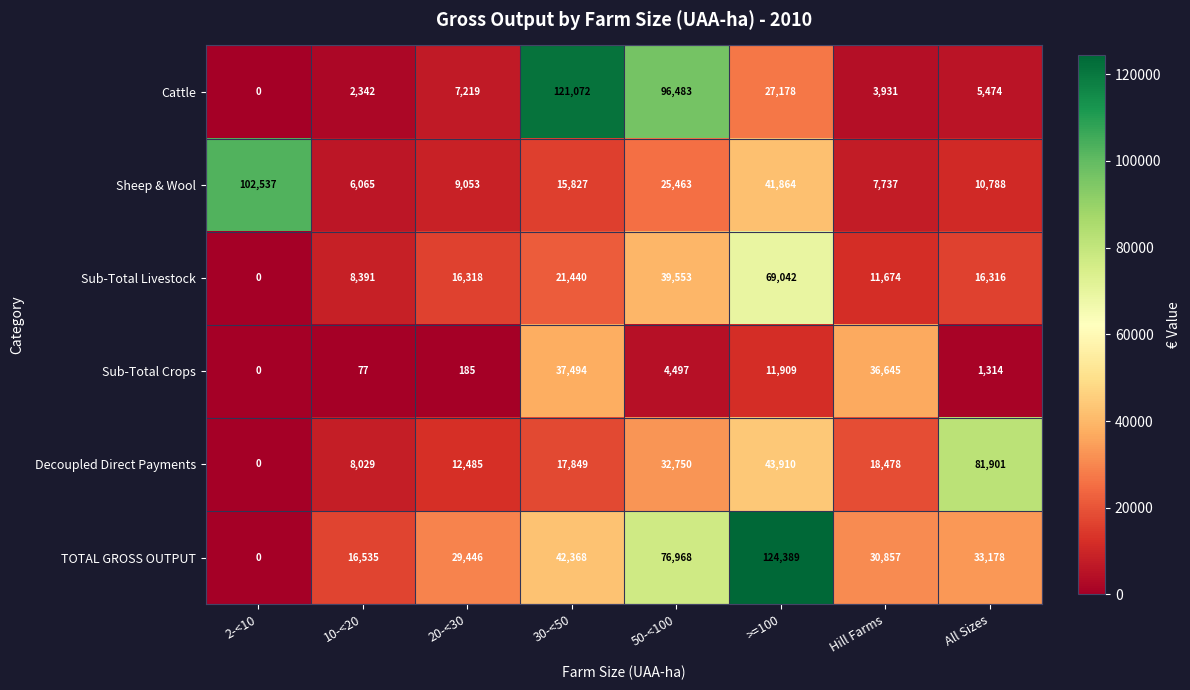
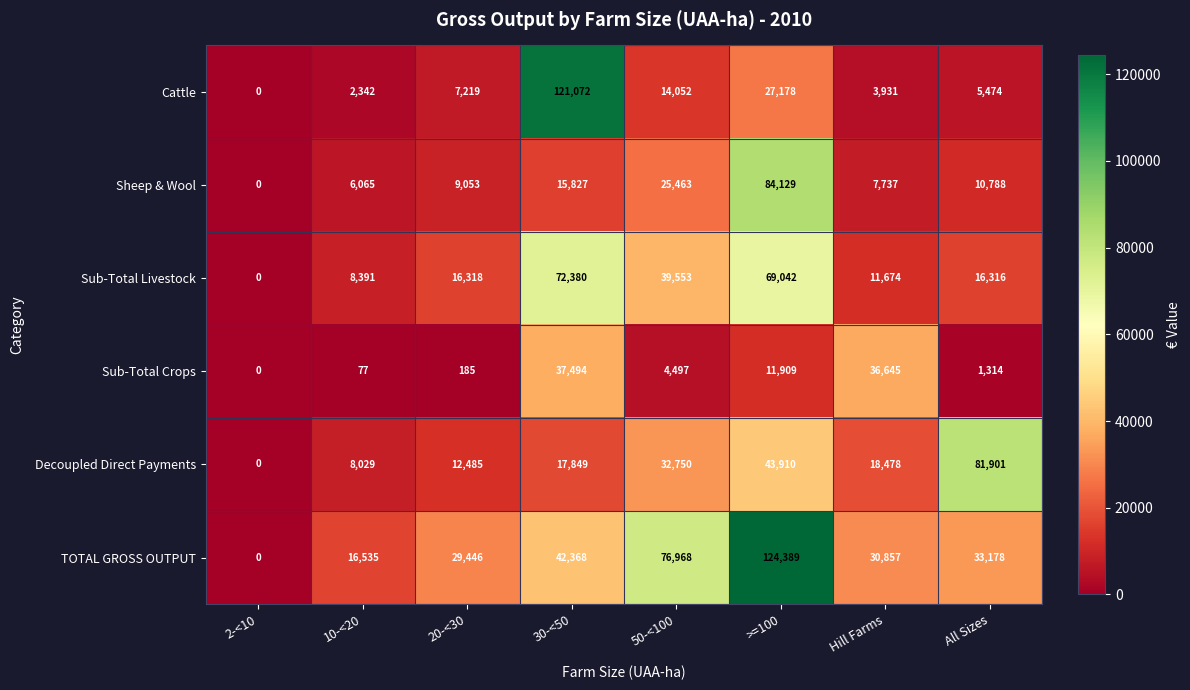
  {
    "Cattle": {
      "2-<10": "0",
      "10-<20": "2,342",
      "20-<30": "7,219",
      "30-<50": "121,072",
-     "50-<100": "96,483",
+     "50-<100": "14,052",
      ">=100": "27,178",
      "Hill Farms": "3,931",
      "All Sizes": "5,474"
    },
    "Sheep & Wool": {
-     "2-<10": "102,537",
+     "2-<10": "0",
      "10-<20": "6,065",
      "20-<30": "9,053",
      "30-<50": "15,827",
      "50-<100": "25,463",
-     ">=100": "41,864",
+     ">=100": "84,129",
      "Hill Farms": "7,737",
      "All Sizes": "10,788"
    },
    "Sub-Total Livestock": {
      "2-<10": "0",
      "10-<20": "8,391",
      "20-<30": "16,318",
-     "30-<50": "21,440",
+     "30-<50": "72,380",
      "50-<100": "39,553",
      ">=100": "69,042",
      "Hill Farms": "11,674",
      "All Sizes": "16,316"
    },
    "Sub-Total Crops": {
      "2-<10": "0",
      "10-<20": "77",
      "20-<30": "185",
      "30-<50": "37,494",
      "50-<100": "4,497",
      ">=100": "11,909",
      "Hill Farms": "36,645",
      "All Sizes": "1,314"
    },
    "Decoupled Direct Payments": {
      "2-<10": "0",
      "10-<20": "8,029",
      "20-<30": "12,485",
      "30-<50": "17,849",
      "50-<100": "32,750",
      ">=100": "43,910",
      "Hill Farms": "18,478",
      "All Sizes": "81,901"
    },
    "TOTAL GROSS OUTPUT": {
      "2-<10": "0",
      "10-<20": "16,535",
      "20-<30": "29,446",
      "30-<50": "42,368",
      "50-<100": "76,968",
      ">=100": "124,389",
      "Hill Farms": "30,857",
      "All Sizes": "33,178"
    }
  }
